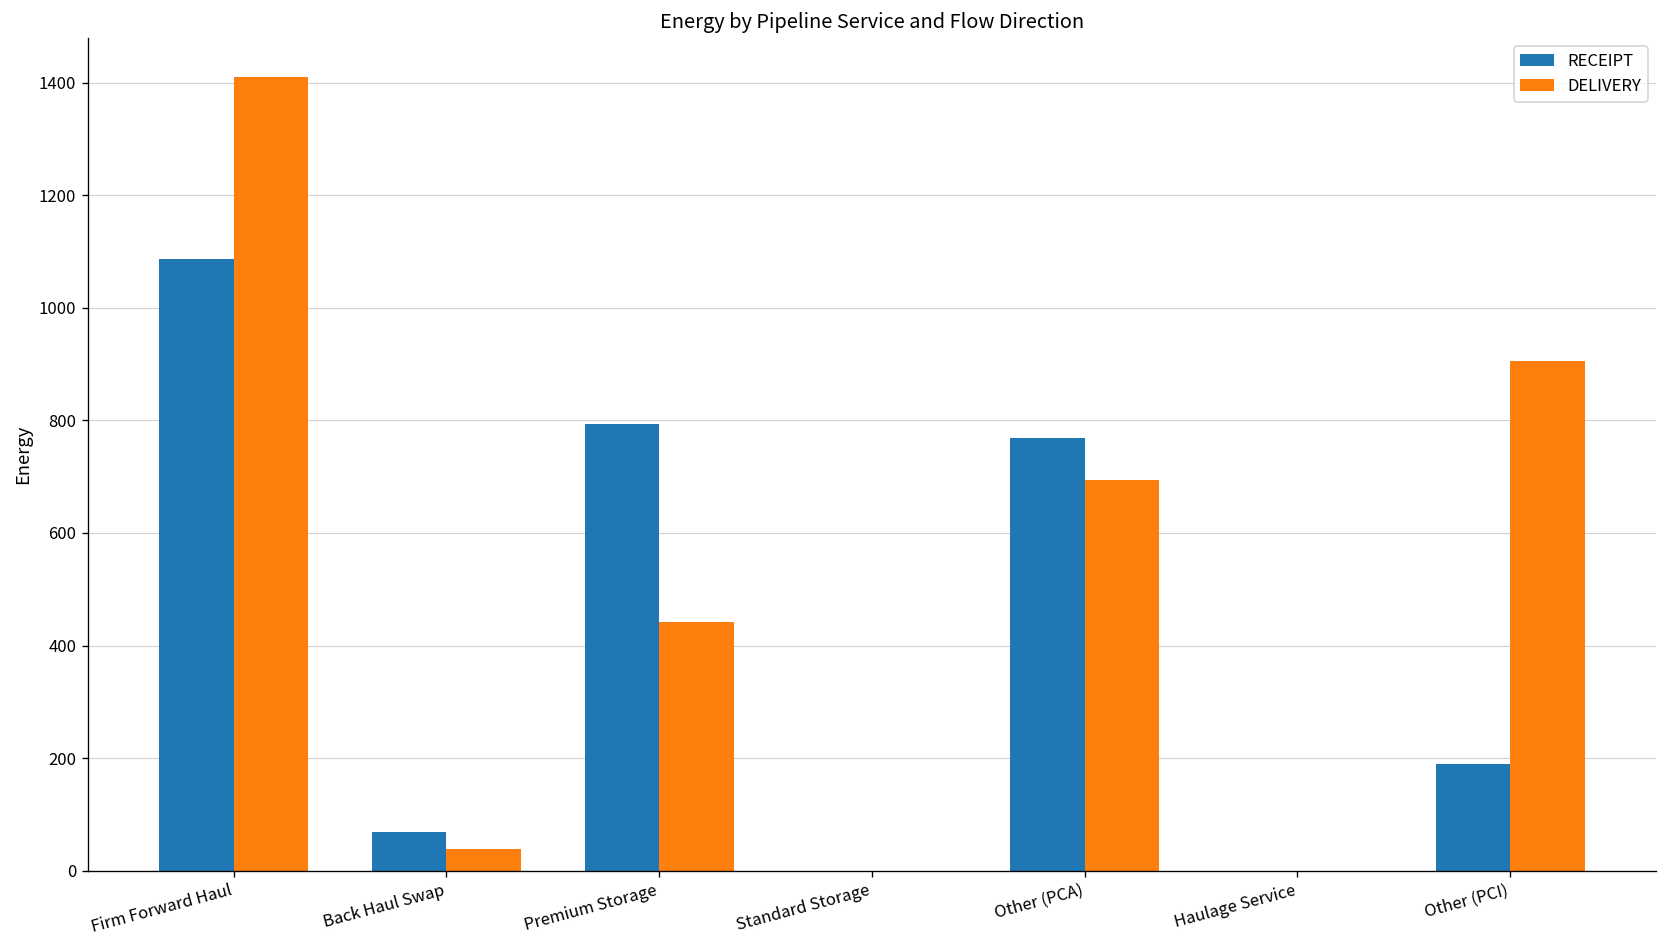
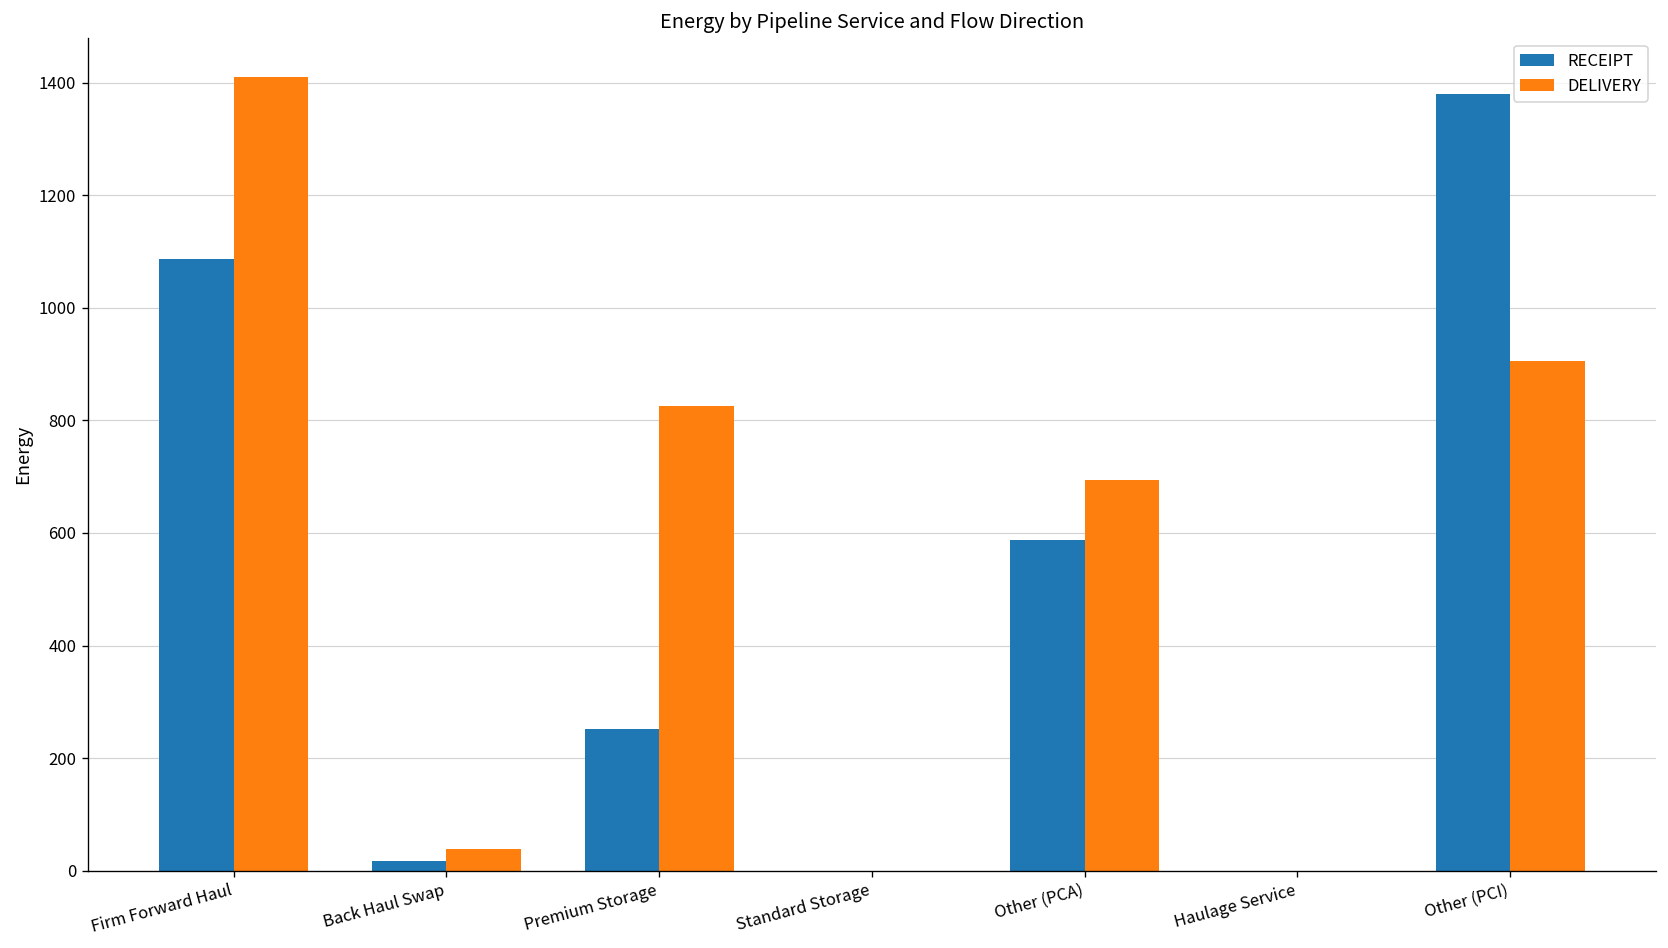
  {
    "RECEIPT": {
      "Firm Forward Haul": 1090,
-     "Back Haul Swap": 70,
-     "Premium Storage": 790,
+     "Back Haul Swap": 20,
+     "Premium Storage": 250,
      "Standard Storage": 0,
-     "Other (PCA)": 770,
+     "Other (PCA)": 590,
      "Haulage Service": 0,
-     "Other (PCI)": 190
+     "Other (PCI)": 1380
    },
    "DELIVERY": {
      "Firm Forward Haul": 1410,
      "Back Haul Swap": 40,
-     "Premium Storage": 440,
+     "Premium Storage": 830,
      "Standard Storage": 0,
      "Other (PCA)": 690,
      "Haulage Service": 0,
      "Other (PCI)": 910
    }
  }
